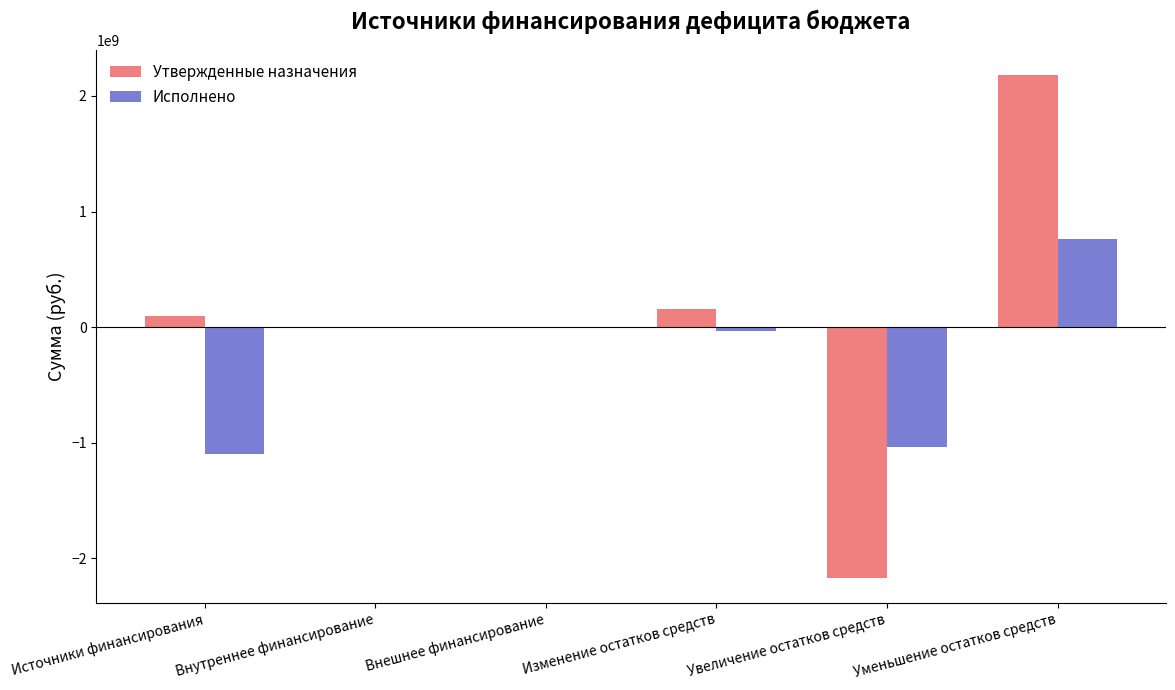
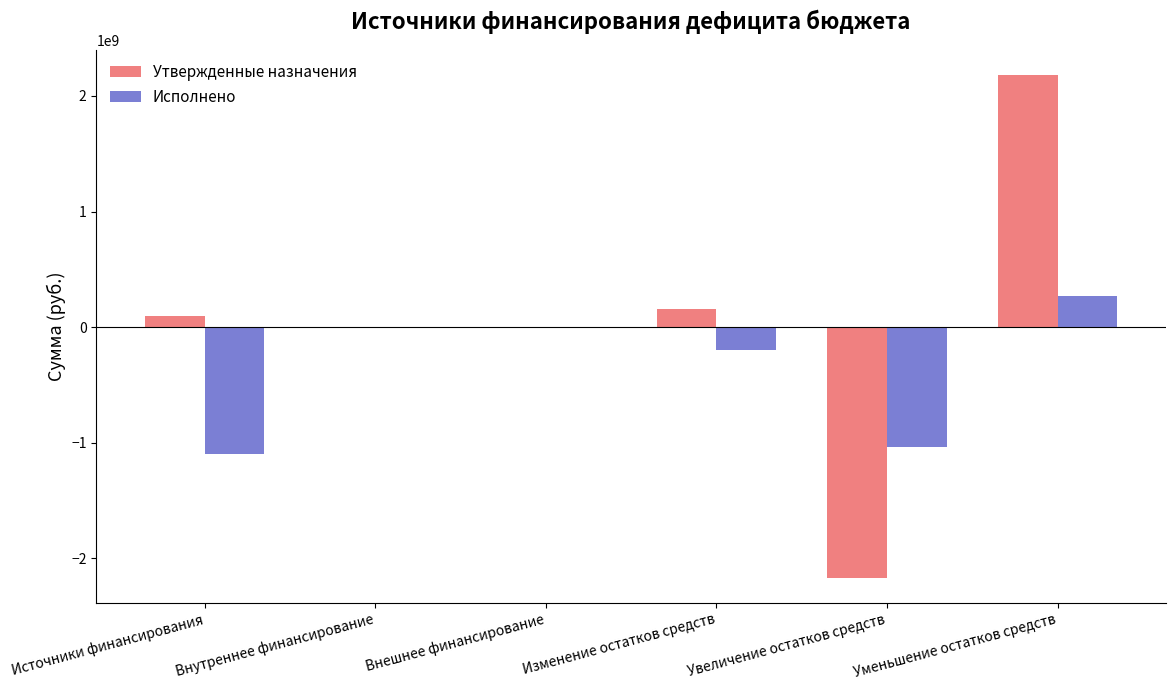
  {
    "Утвержденные назначения": {
      "Источники финансирования": 100000000,
      "Внутреннее финансирование": 0,
      "Внешнее финансирование": 0,
      "Изменение остатков средств": 150000000,
      "Увеличение остатков средств": -2170000000,
      "Уменьшение остатков средств": 2180000000
    },
    "Исполнено": {
      "Источники финансирования": -1100000000,
      "Внутреннее финансирование": 0,
      "Внешнее финансирование": 0,
-     "Изменение остатков средств": -30000000,
+     "Изменение остатков средств": -200000000,
      "Увеличение остатков средств": -1040000000,
-     "Уменьшение остатков средств": 760000000
+     "Уменьшение остатков средств": 270000000
    }
  }
